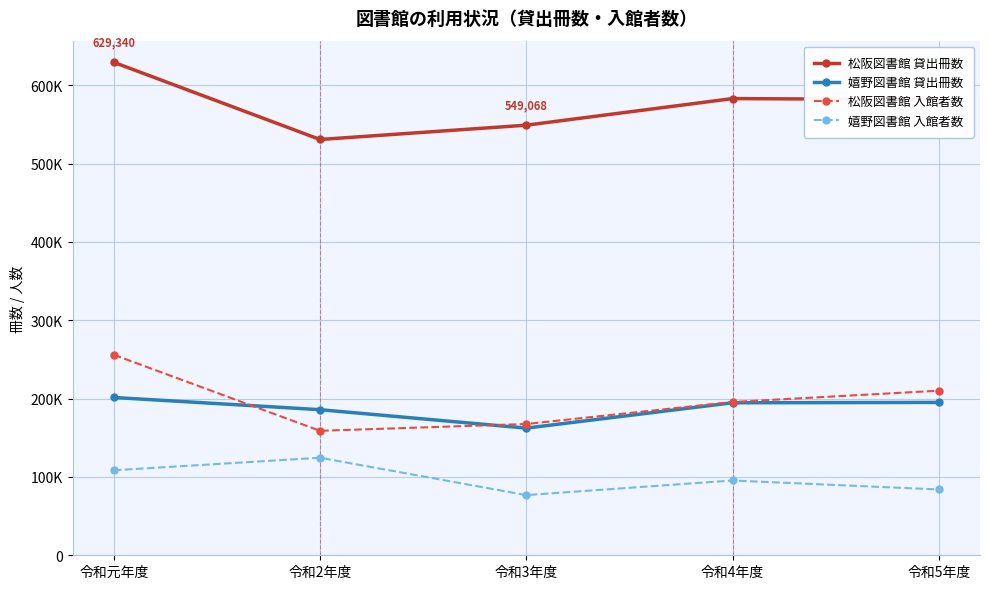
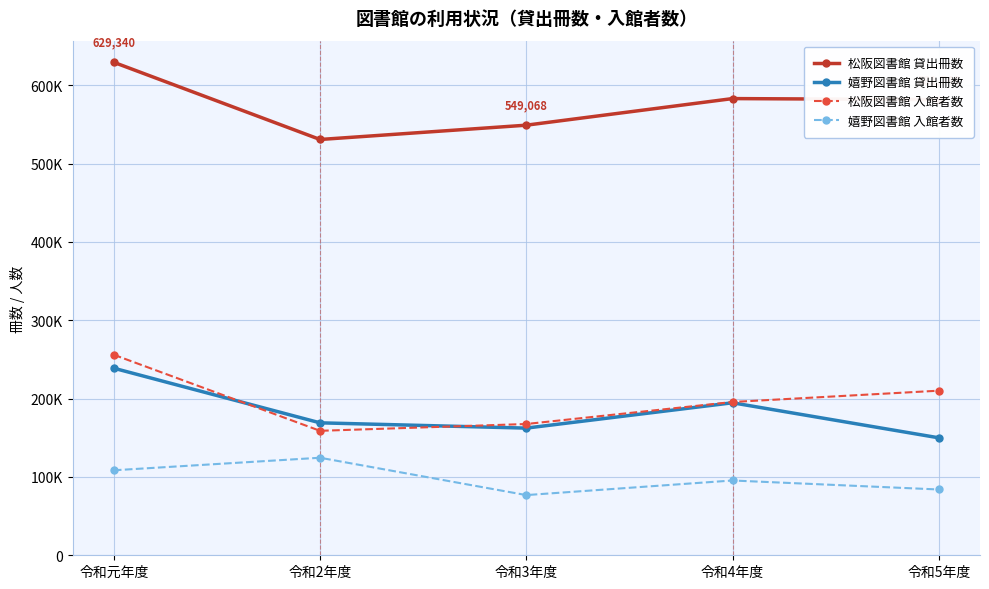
  {
    "嬉野図書館 貸出冊数": {
-     "令和元年度": 200000,
-     "令和2年度": 190000,
+     "令和元年度": 240000,
+     "令和2年度": 170000,
      "令和3年度": 160000,
-     "令和5年度": 200000
+     "令和5年度": 150000
    },
    "嬉野図書館 入館者数": {
      "令和元年度": 110000,
      "令和2年度": 120000,
      "令和3年度": 80000,
      "令和4年度": 100000,
      "令和5年度": 80000
    }
  }
